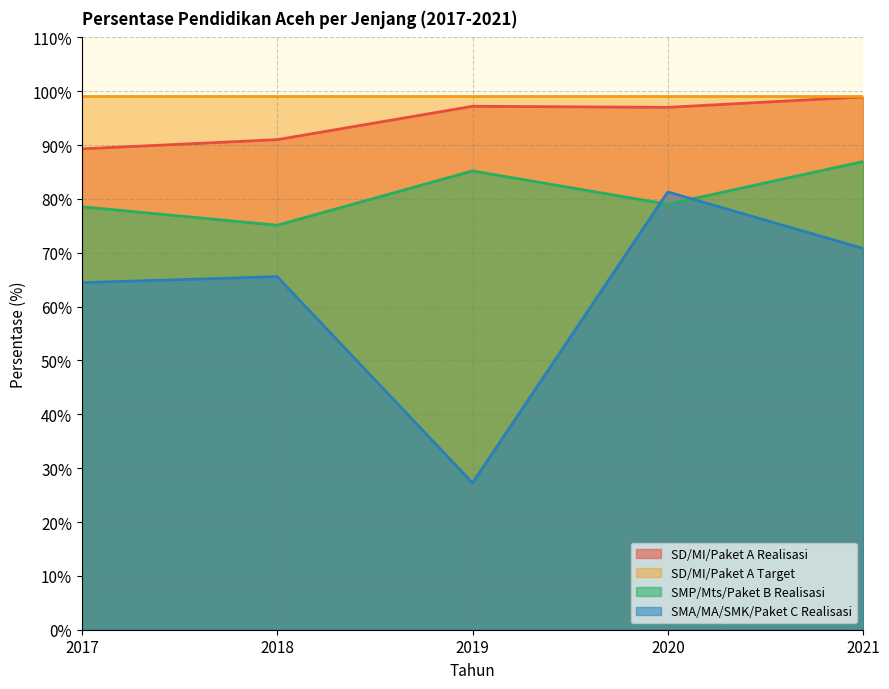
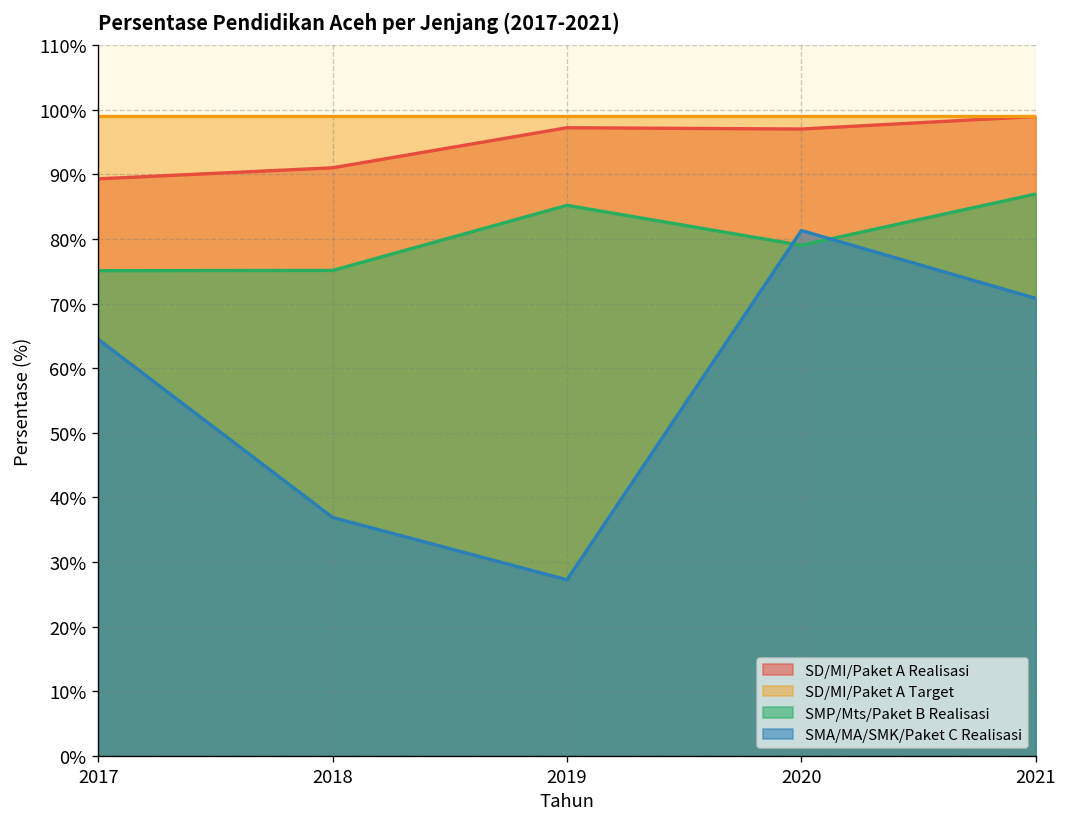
  {
    "SD/MI/Paket A Realisasi": {
      "2017": "89%",
      "2018": "91%",
      "2019": "97%",
      "2020": "97%"
    },
    "SD/MI/Paket A Target": {
      "2017": "99%",
      "2018": "99%",
      "2019": "99%",
      "2020": "99%"
    },
    "SMP/Mts/Paket B Realisasi": {
-     "2017": "79%",
+     "2017": "75%",
      "2018": "75%",
      "2019": "85%",
      "2020": "79%",
      "2021": "87%"
    },
    "SMA/MA/SMK/Paket C Realisasi": {
      "2017": "64%",
-     "2018": "66%",
+     "2018": "37%",
      "2019": "27%",
      "2020": "81%",
      "2021": "71%"
    }
  }
